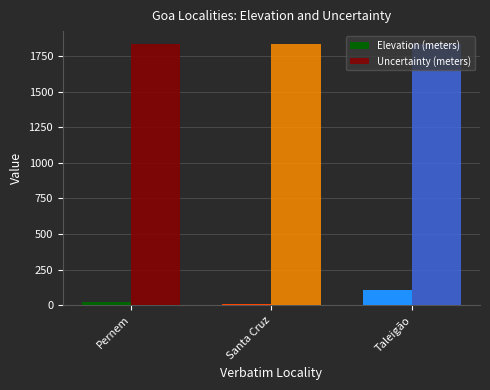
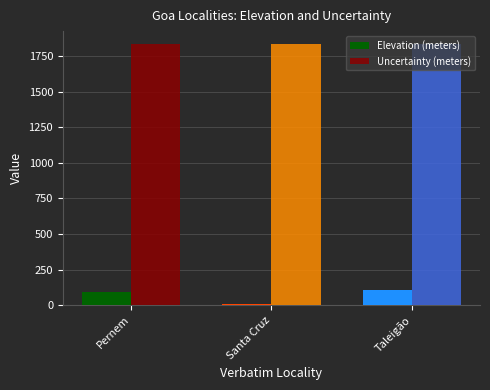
  {
    "Elevation (meters)": {
-     "Pernem": 20,
+     "Pernem": 90,
      "Taleigão": 110
    },
    "Uncertainty (meters)": {
      "Pernem": 1830,
      "Santa Cruz": 1830
    }
  }
